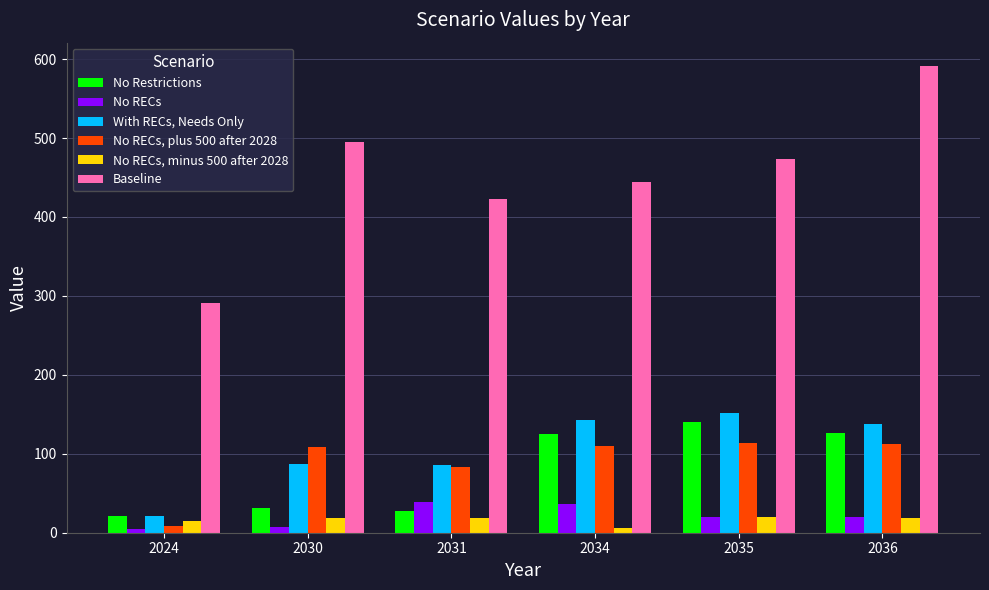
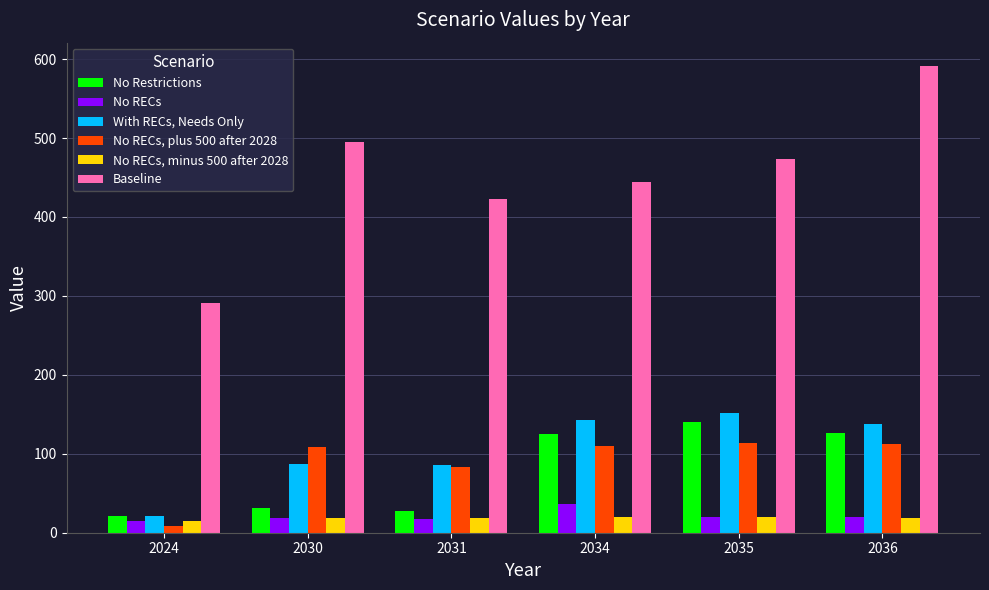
  {
    "No Restrictions": {
      "2024": 20,
      "2030": 30,
      "2031": 30,
      "2034": 130,
      "2035": 140,
      "2036": 130
    },
    "No RECs": {
-     "2024": 10,
-     "2030": 10,
-     "2031": 40,
+     "2024": 20,
+     "2030": 20,
+     "2031": 20,
      "2034": 40,
      "2035": 20,
      "2036": 20
    },
    "With RECs, Needs Only": {
      "2024": 20,
      "2030": 90,
      "2031": 90,
      "2034": 140,
      "2035": 150,
      "2036": 140
    },
    "No RECs, plus 500 after 2028": {
      "2024": 10,
      "2030": 110,
      "2031": 80,
      "2034": 110,
      "2035": 110,
      "2036": 110
    },
    "No RECs, minus 500 after 2028": {
      "2024": 20,
      "2030": 20,
      "2031": 20,
-     "2034": 10,
+     "2034": 20,
      "2035": 20,
      "2036": 20
    },
    "Baseline": {
      "2024": 290,
      "2030": 490,
      "2031": 420,
      "2034": 440,
      "2035": 470,
      "2036": 590
    }
  }
